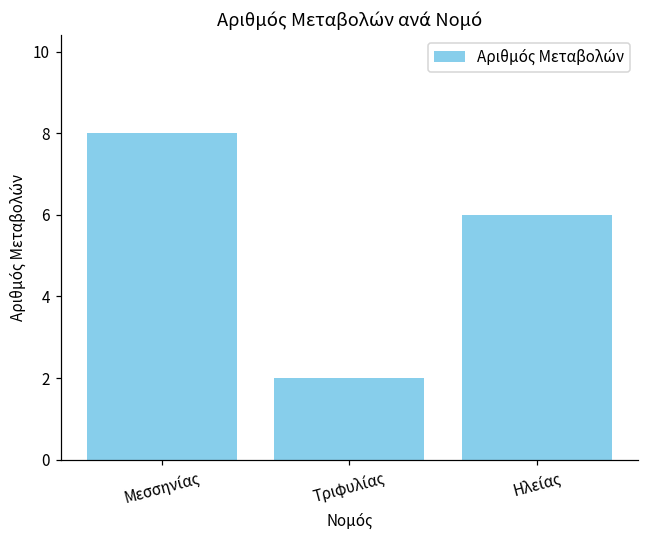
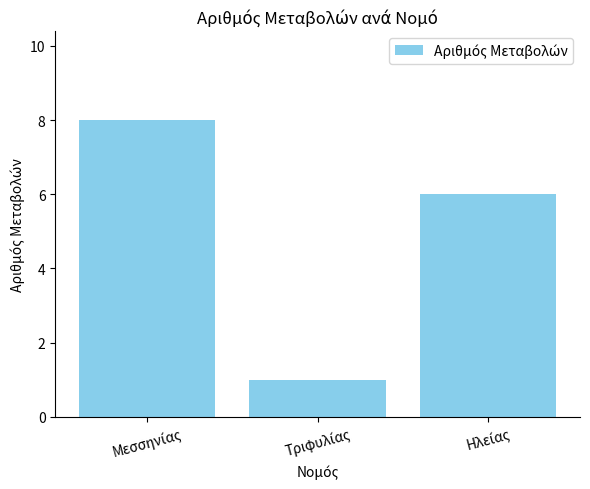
  {
    "Μεσσηνίας": 8,
-   "Τριφυλίας": 2,
+   "Τριφυλίας": 1,
    "Ηλείας": 6
  }
